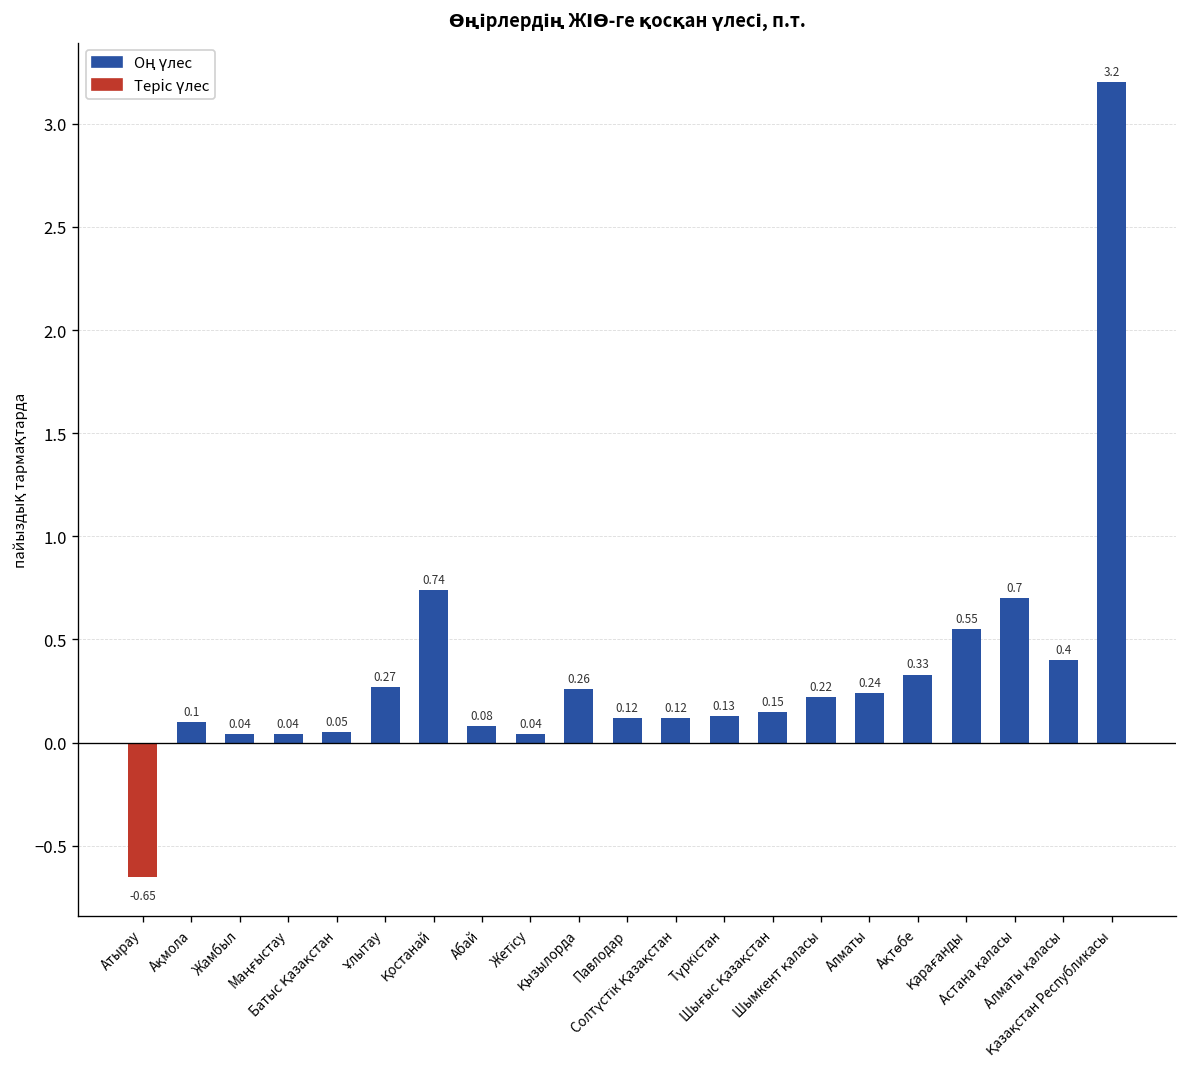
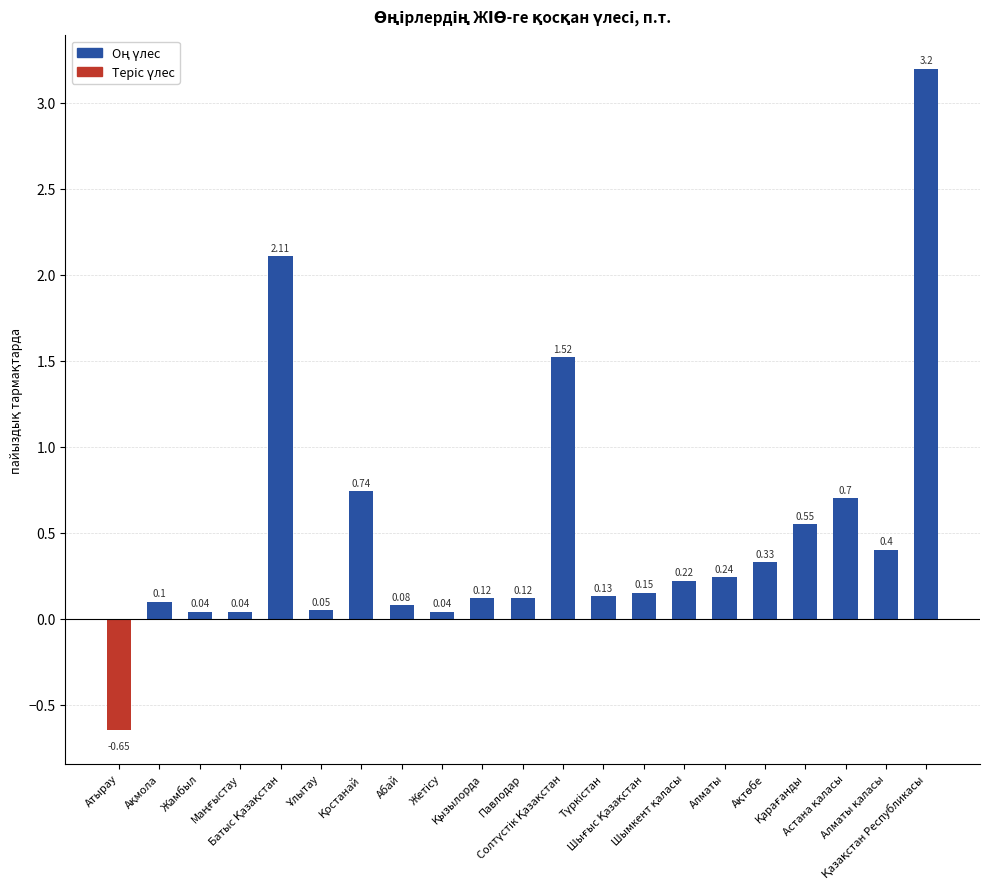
  {
    "Атырау": -0.65,
    "Ақмола": 0.1,
    "Жамбыл": 0.04,
    "Маңғыстау": 0.04,
-   "Батыс Қазақстан": 0.05,
-   "Ұлытау": 0.27,
+   "Батыс Қазақстан": 2.11,
+   "Ұлытау": 0.05,
    "Қостанай": 0.74,
    "Абай": 0.08,
    "Жетісу": 0.04,
-   "Қызылорда": 0.26,
+   "Қызылорда": 0.12,
    "Павлодар": 0.12,
-   "Солтүстік Қазақстан": 0.12,
+   "Солтүстік Қазақстан": 1.52,
    "Түркістан": 0.13,
    "Шығыс Қазақстан": 0.15,
    "Шымкент қаласы": 0.22,
    "Алматы": 0.24,
    "Ақтөбе": 0.33,
    "Қарағанды": 0.55,
    "Астана қаласы": 0.7,
    "Алматы қаласы": 0.4,
    "Қазақстан Республикасы": 3.2
  }
